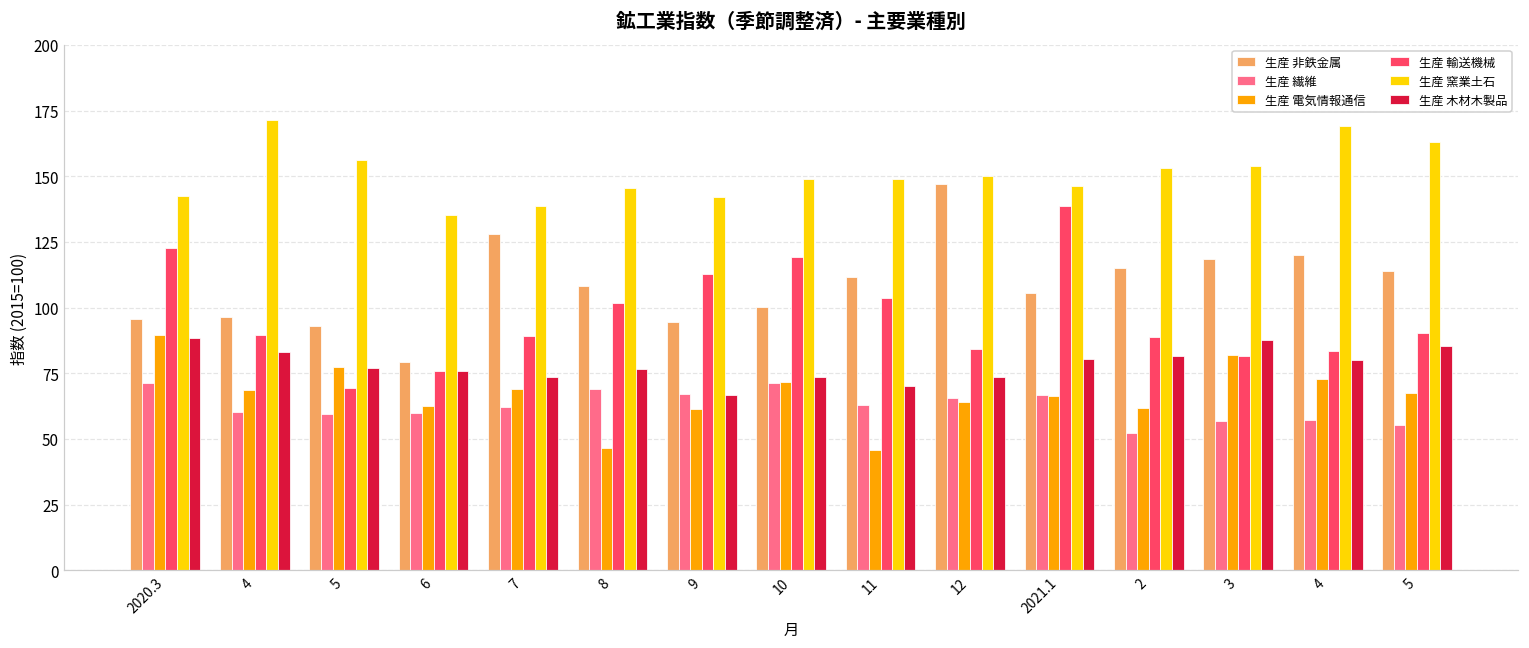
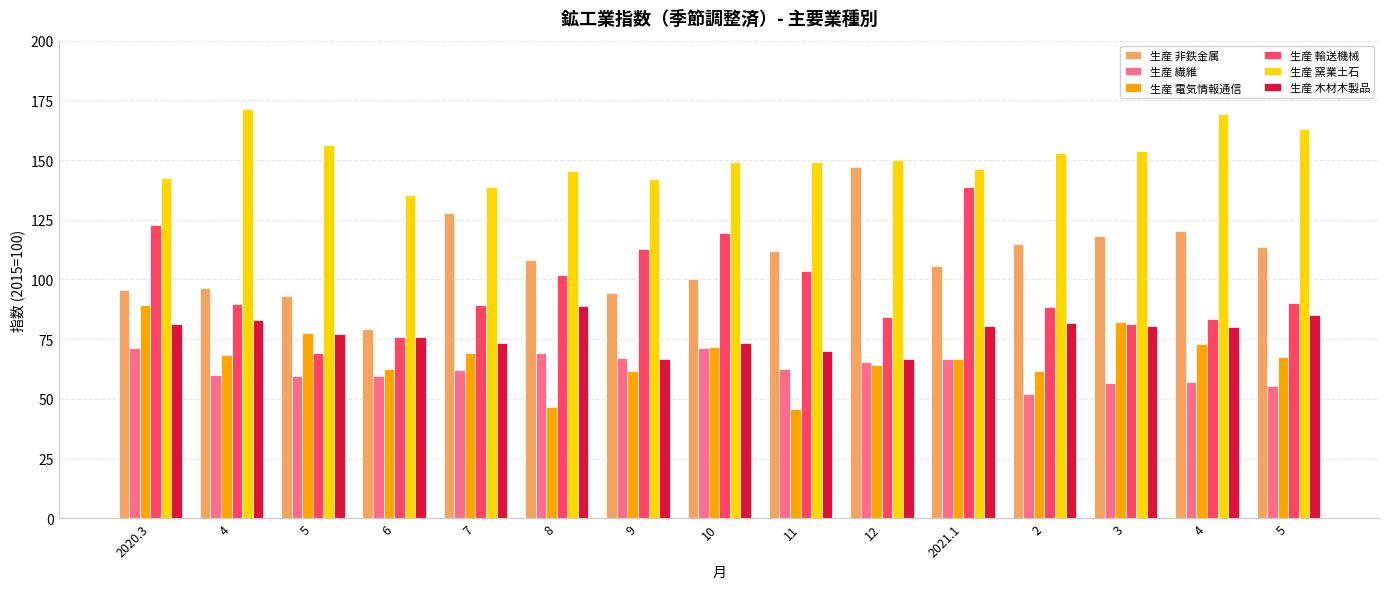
  {
    "生産 非鉄金属": {
      "2020.3": 96,
      "6": 79,
      "7": 128,
      "8": 108,
      "9": 94,
      "10": 100,
      "11": 112,
      "12": 147,
      "2021.1": 106,
      "2": 115,
      "3": 118
    },
    "生産 木材木製品": {
-     "2020.3": 88,
+     "2020.3": 81,
      "6": 76,
      "7": 74,
-     "8": 76,
+     "8": 89,
      "9": 67,
      "10": 74,
      "11": 70,
-     "12": 74,
+     "12": 67,
      "2021.1": 80,
      "2": 82,
-     "3": 88
+     "3": 81
    }
  }
